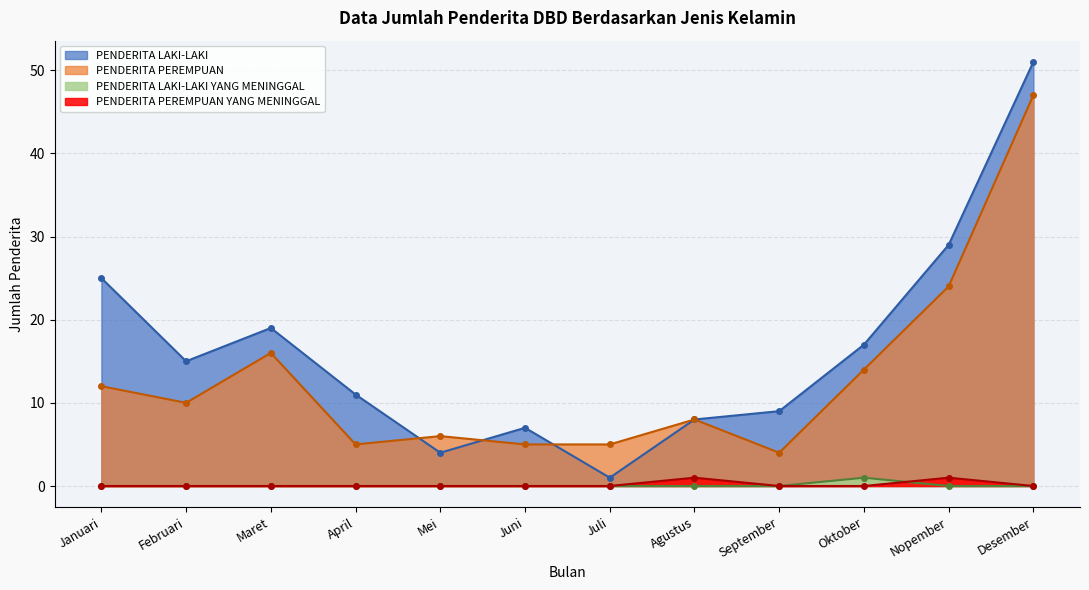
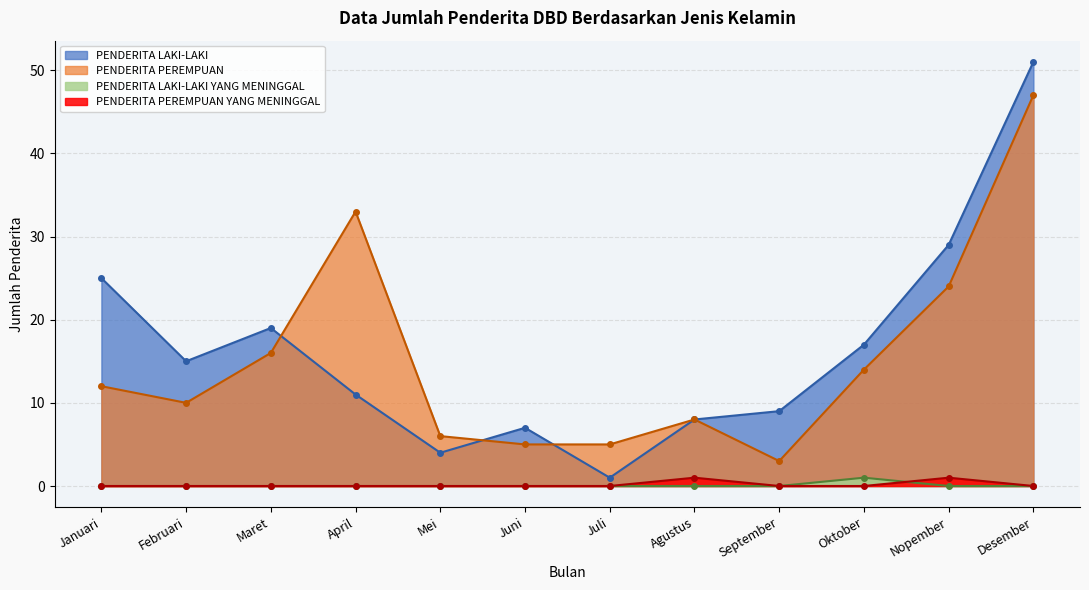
  {
    "PENDERITA LAKI-LAKI": {
      "Januari": 25,
      "Februari": 15,
      "Maret": 19,
      "April": 11,
      "Mei": 4,
      "Juni": 7,
      "Juli": 1,
      "September": 9,
      "Oktober": 17,
      "Nopember": 29,
      "Desember": 51
    },
    "PENDERITA PEREMPUAN": {
      "Januari": 12,
      "Februari": 10,
      "Maret": 16,
-     "April": 5,
+     "April": 33,
      "Mei": 6,
      "Juni": 5,
      "Juli": 5,
-     "September": 4,
+     "September": 3,
      "Oktober": 14,
      "Nopember": 24,
      "Desember": 47
    },
    "PENDERITA LAKI-LAKI YANG MENINGGAL": {
      "Agustus": 0,
      "Oktober": 1,
      "Nopember": 0
    },
    "PENDERITA PEREMPUAN YANG MENINGGAL": {
      "Agustus": 1,
      "Oktober": 0,
      "Nopember": 1
    }
  }
